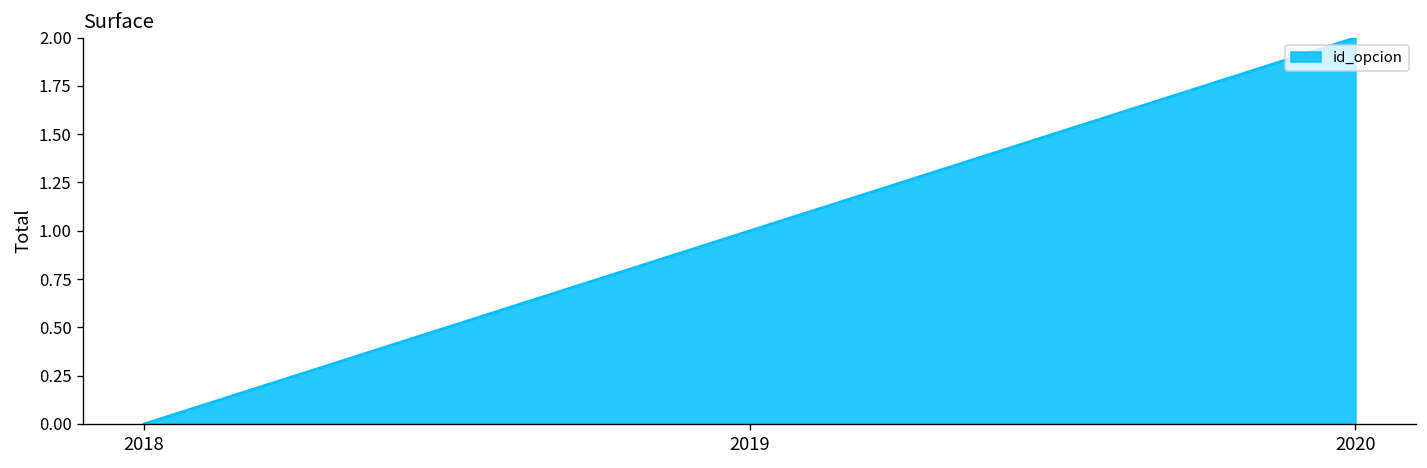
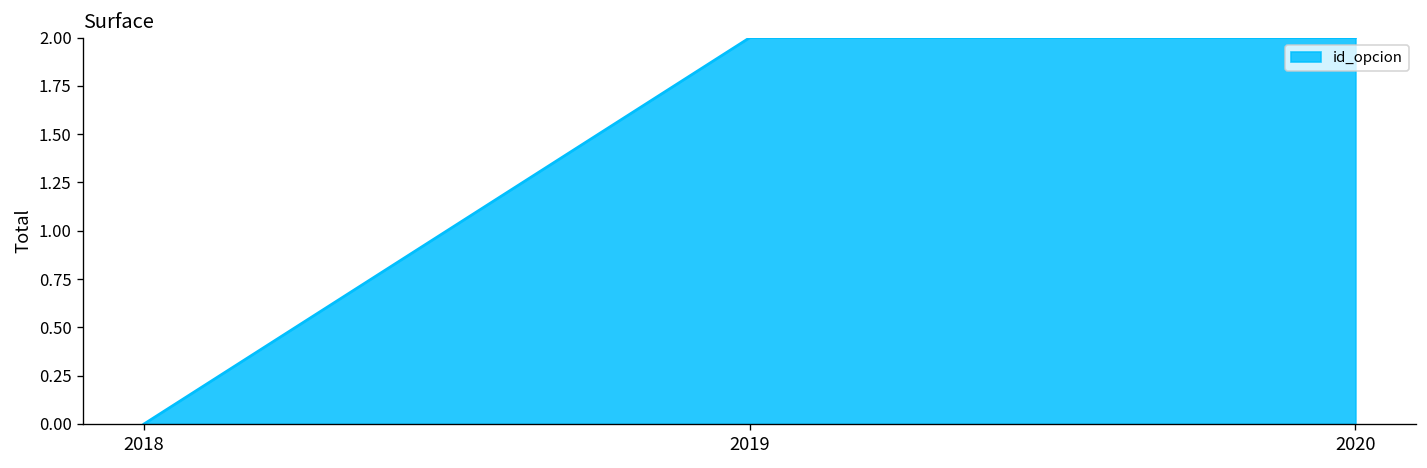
  {
    "2018": 0,
-   "2019": 1,
+   "2019": 2,
    "2020": 2
  }
